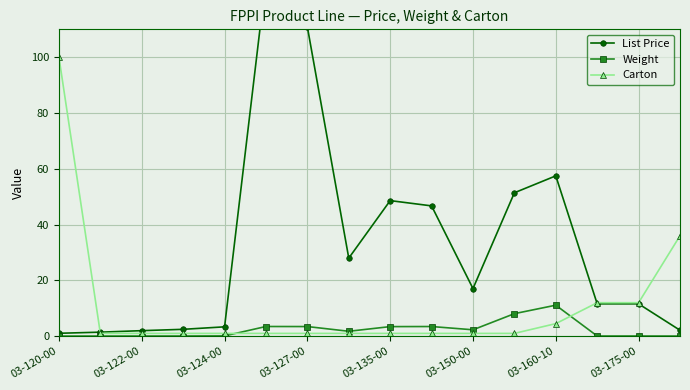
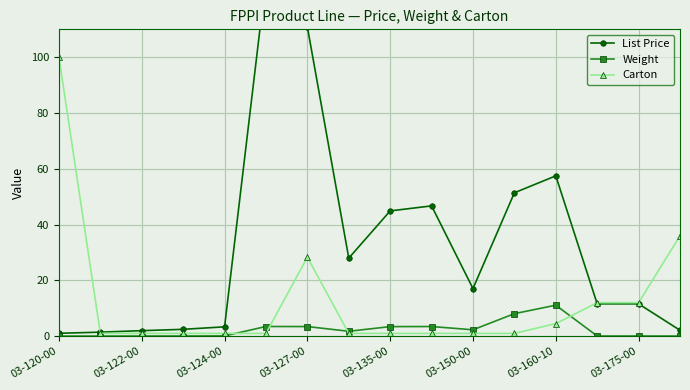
  {
    "List Price": {
      "03-120-00": 1,
      "03-122-00": 2,
      "03-124-00": 3,
-     "03-135-00": 49,
+     "03-135-00": 45,
      "03-150-00": 17,
      "03-160-10": 57
    },
    "Weight": {
      "03-120-00": 0,
      "03-122-00": 0,
      "03-127-00": 3,
      "03-135-00": 3,
      "03-150-00": 2,
      "03-160-10": 11,
      "03-175-00": 0
    },
    "Carton": {
      "03-120-00": 100,
      "03-122-00": 1,
-     "03-127-00": 1,
+     "03-127-00": 28,
      "03-135-00": 1,
      "03-150-00": 1,
      "03-160-10": 5
    }
  }
